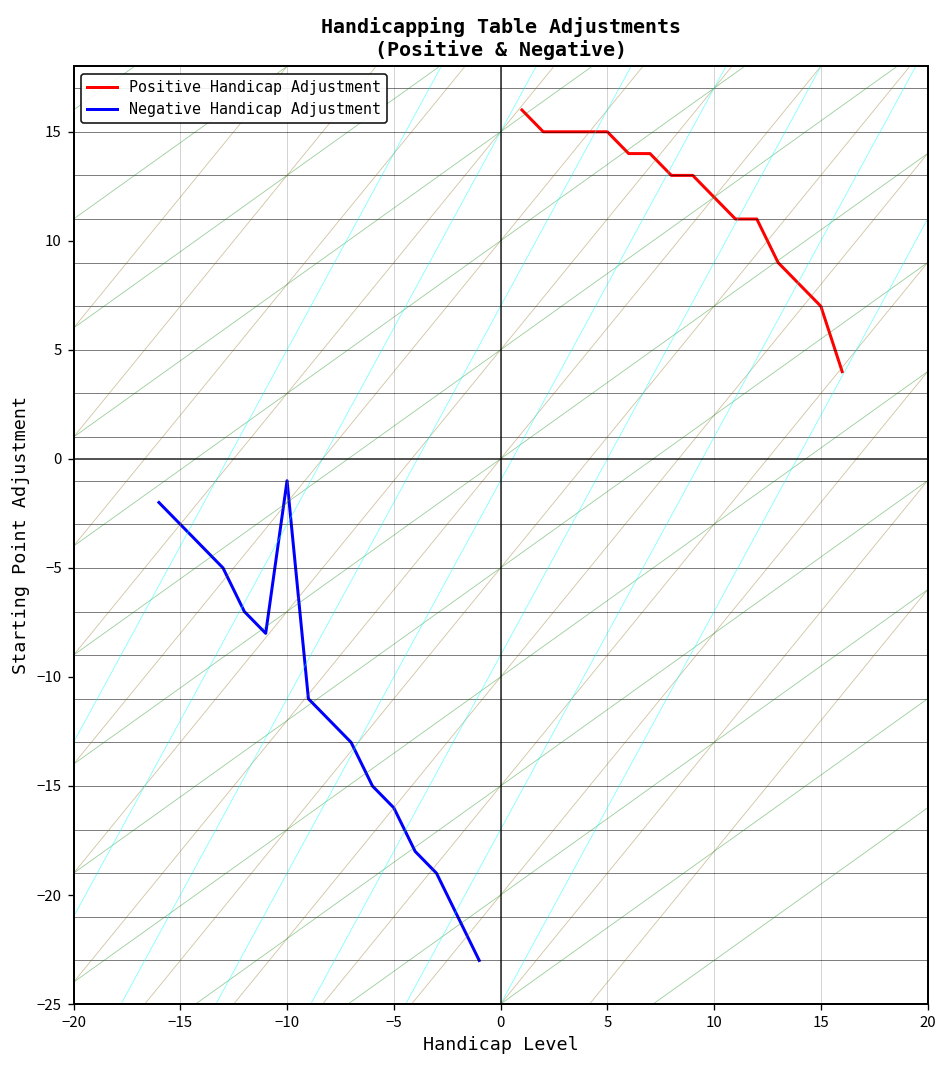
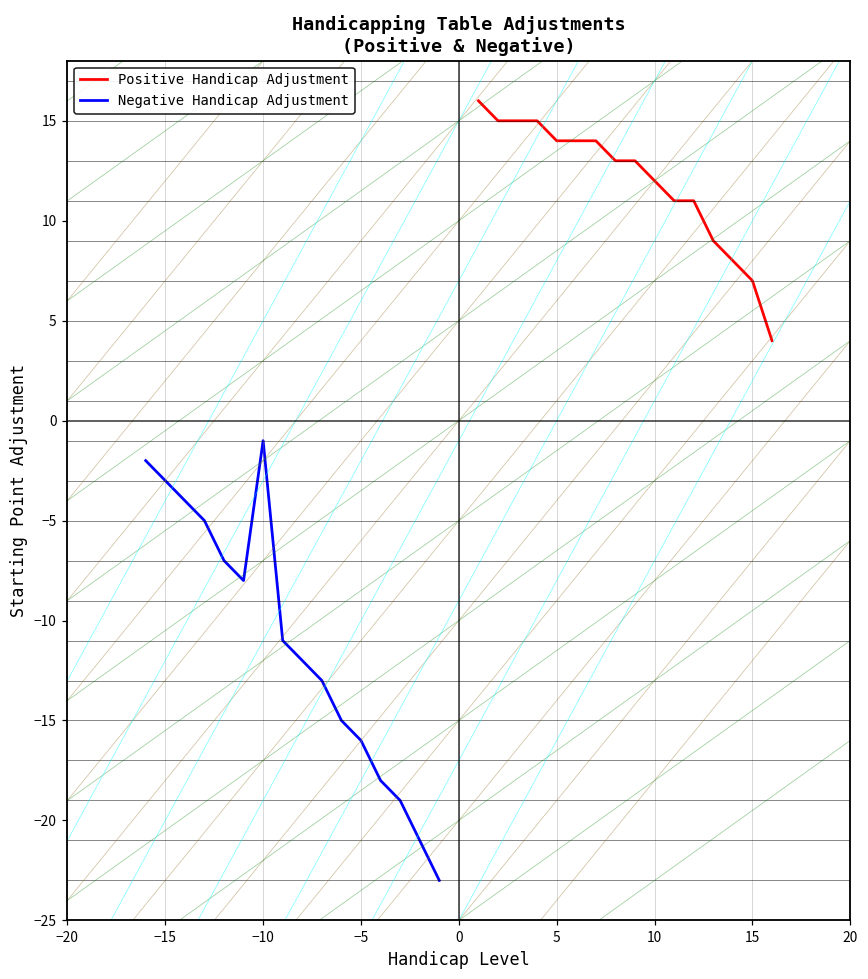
  {
    "Positive Handicap Adjustment": {
-     "5": 15,
+     "5": 14,
      "15": 7
    },
    "Negative Handicap Adjustment": {
      "−15": -3,
      "−10": -1
    }
  }
